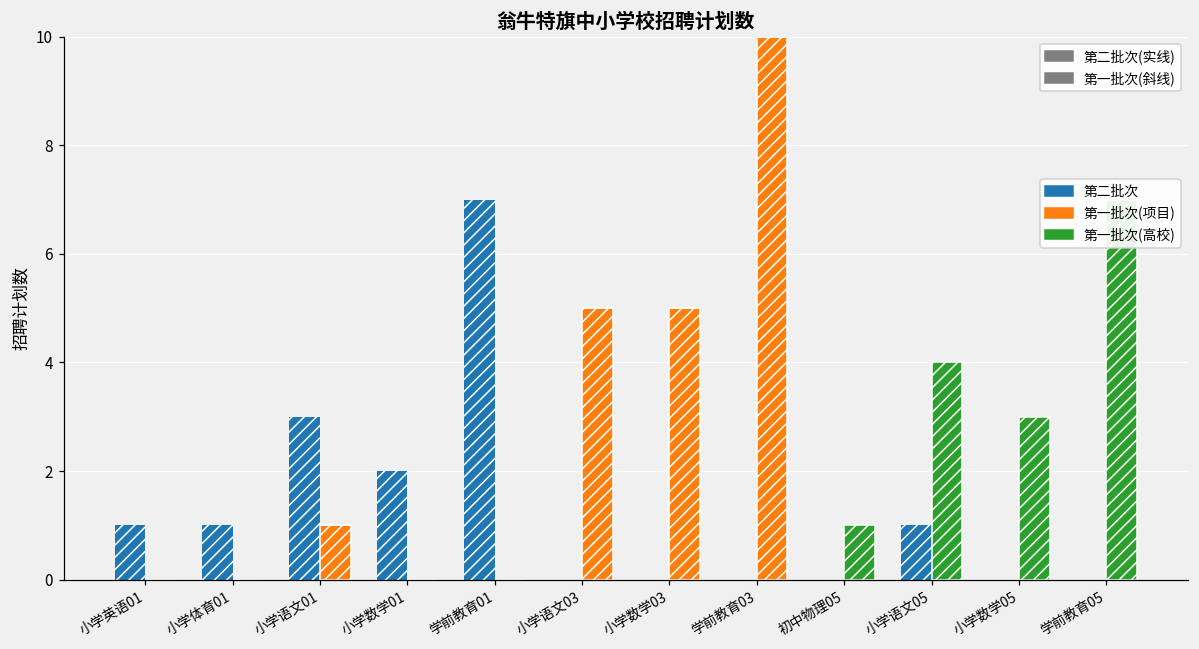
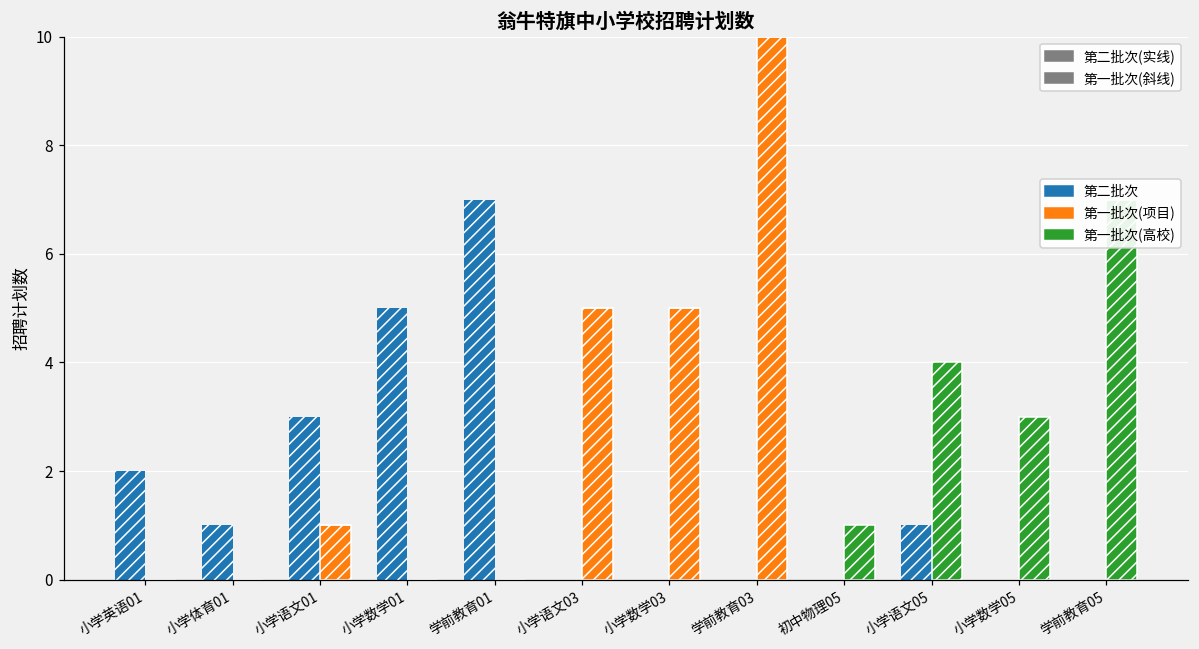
  {
    "第二批次": {
-     "小学英语01": 1,
+     "小学英语01": 2,
      "小学体育01": 1,
      "小学语文01": 3,
-     "小学数学01": 2,
+     "小学数学01": 5,
      "学前教育01": 7,
      "小学语文03": 0,
      "小学数学03": 0,
      "学前教育03": 0,
      "初中物理05": 0,
      "小学语文05": 1,
      "小学数学05": 0,
      "学前教育05": 0
    },
    "第一批次(项目)": {
      "小学英语01": 0,
      "小学体育01": 0,
      "小学语文01": 1,
      "小学数学01": 0,
      "学前教育01": 0,
      "小学语文03": 5,
      "小学数学03": 5,
      "学前教育03": 10,
      "初中物理05": 0,
      "小学语文05": 0,
      "小学数学05": 0,
      "学前教育05": 0
    }
  }
